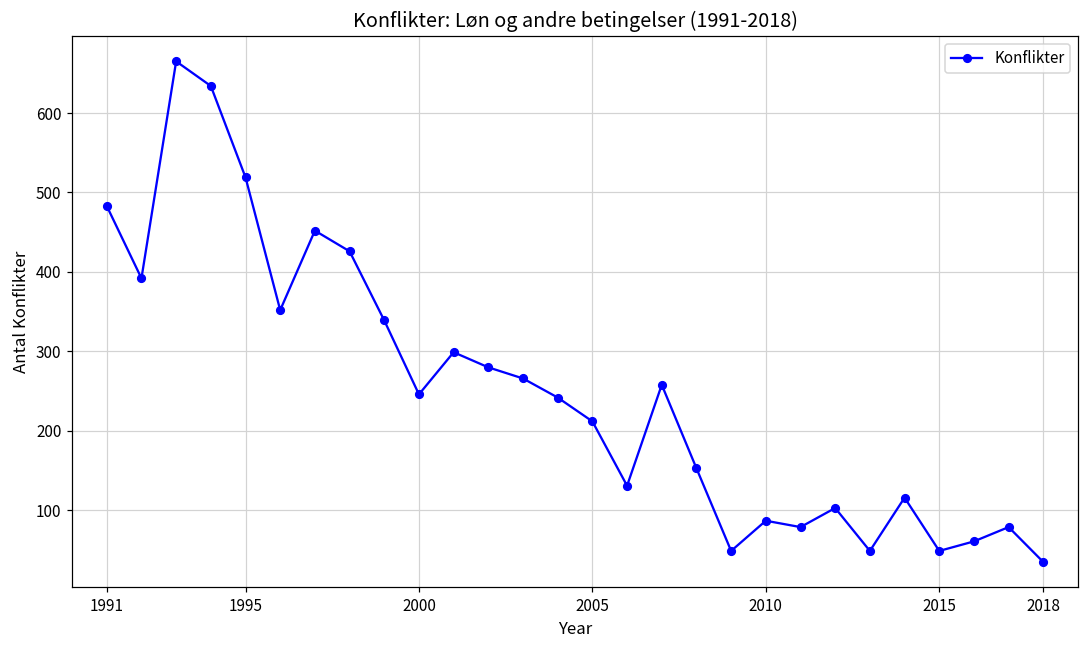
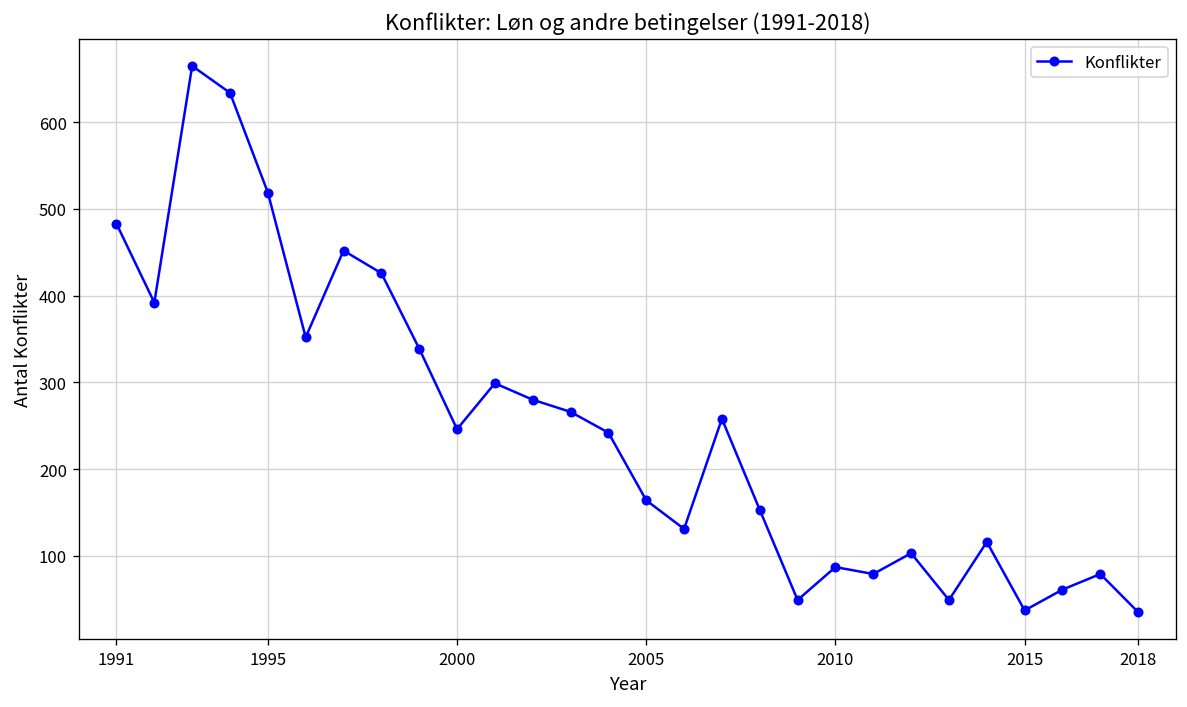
  {
    "1991": 480,
    "1995": 520,
    "2000": 250,
-   "2005": 210,
+   "2005": 160,
    "2010": 90,
-   "2015": 50,
+   "2015": 40,
    "2018": 40
  }
